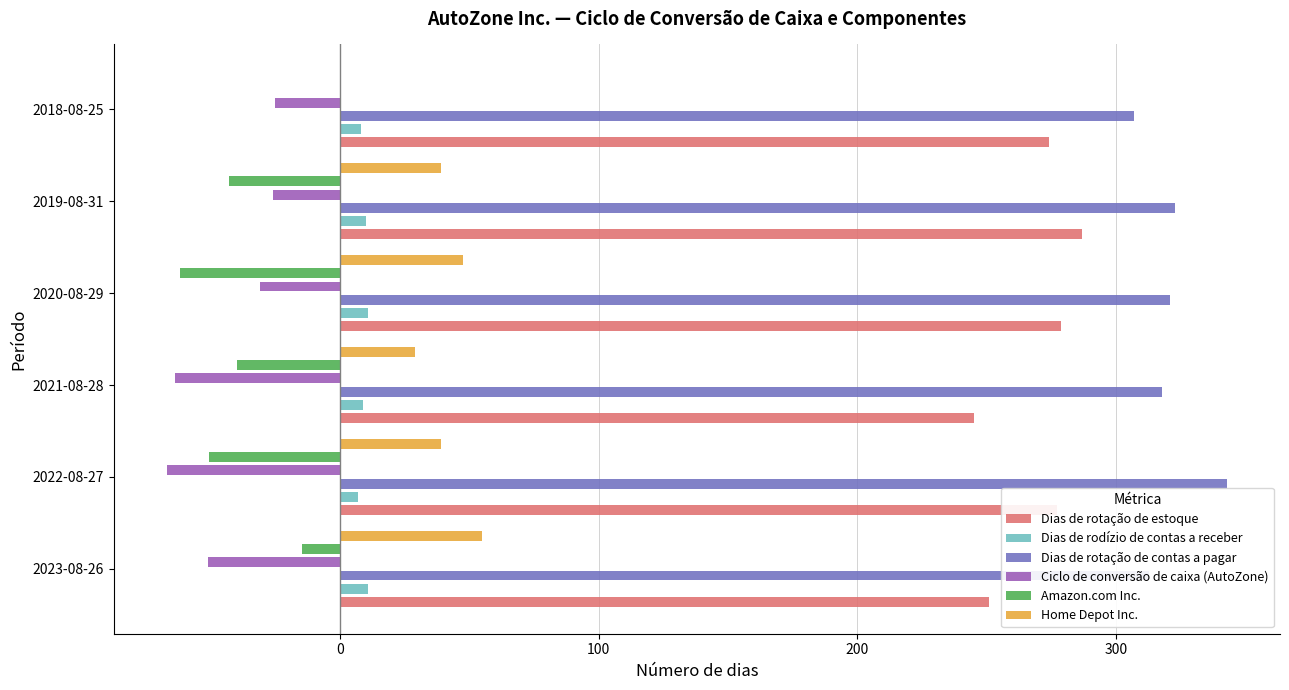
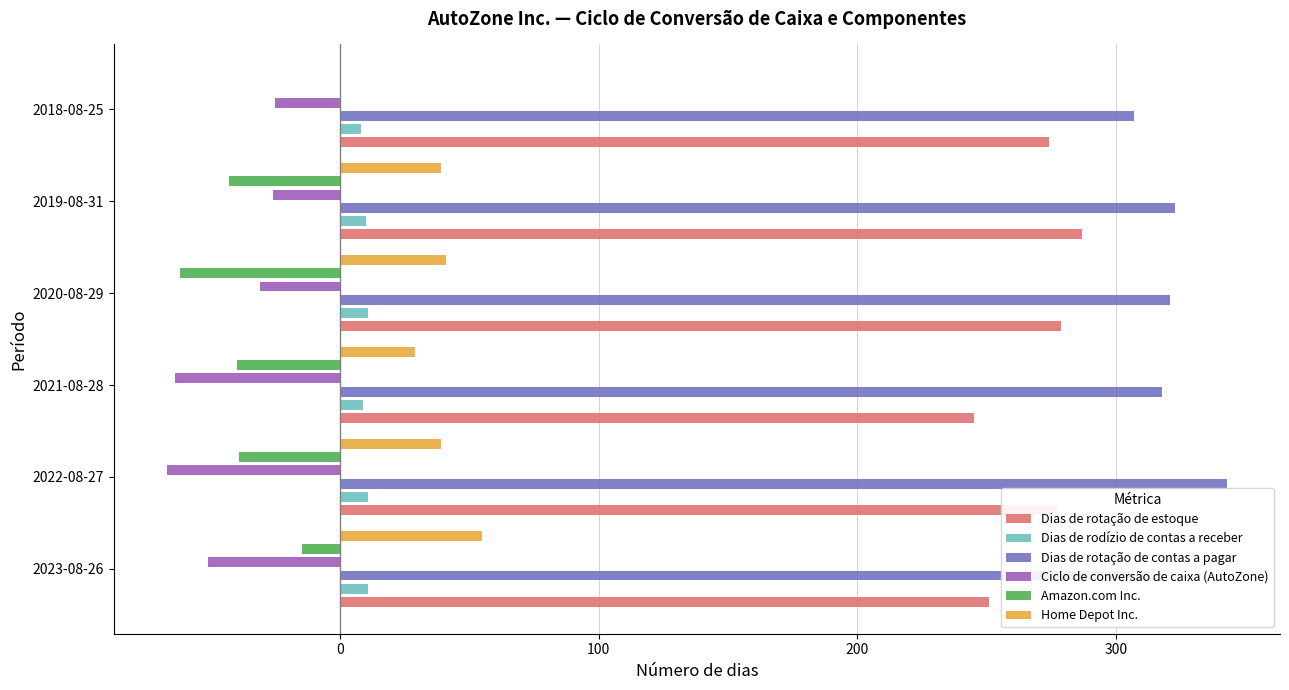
  {
    "Dias de rotação de estoque": {
      "2018-08-25": 274,
      "2019-08-31": 287,
      "2020-08-29": 279,
      "2021-08-28": 245,
      "2023-08-26": 251
    },
    "Dias de rodízio de contas a receber": {
      "2018-08-25": 8,
      "2019-08-31": 10,
      "2020-08-29": 11,
      "2021-08-28": 9,
-     "2022-08-27": 7,
+     "2022-08-27": 11,
      "2023-08-26": 11
    },
    "Amazon.com Inc.": {
      "2018-08-25": 0,
      "2019-08-31": -43,
      "2020-08-29": -62,
      "2021-08-28": -40,
-     "2022-08-27": -51,
+     "2022-08-27": -39,
      "2023-08-26": -15
    },
    "Home Depot Inc.": {
      "2018-08-25": 0,
      "2019-08-31": 39,
-     "2020-08-29": 48,
+     "2020-08-29": 41,
      "2021-08-28": 29,
      "2022-08-27": 39,
      "2023-08-26": 55
    }
  }
